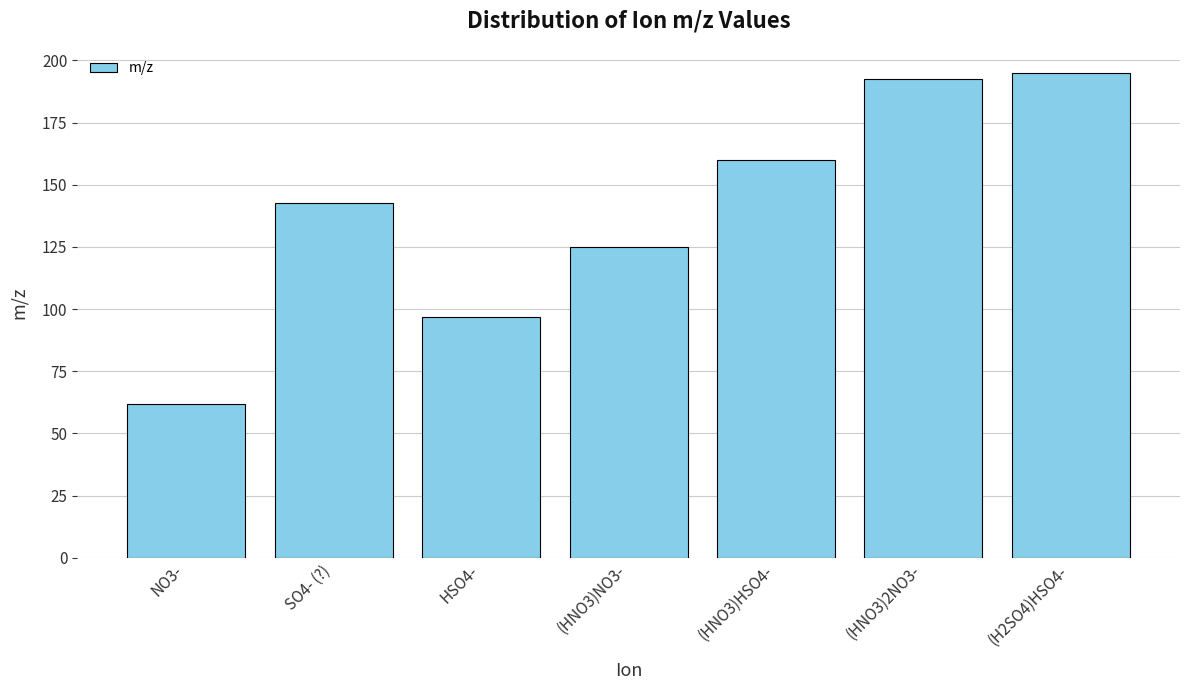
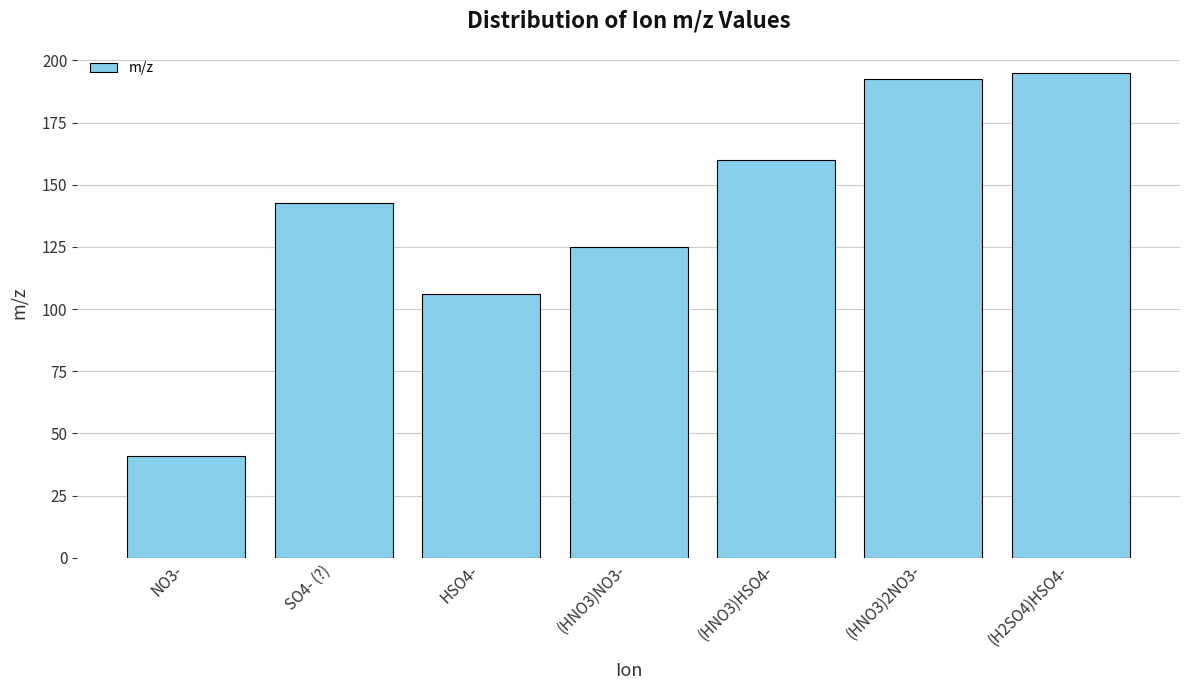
  {
-   "NO3-": 62,
+   "NO3-": 41,
    "SO4- (?)": 142,
-   "HSO4-": 97,
+   "HSO4-": 106,
    "(HNO3)NO3-": 125,
    "(HNO3)HSO4-": 160,
    "(HNO3)2NO3-": 193,
    "(H2SO4)HSO4-": 195
  }
